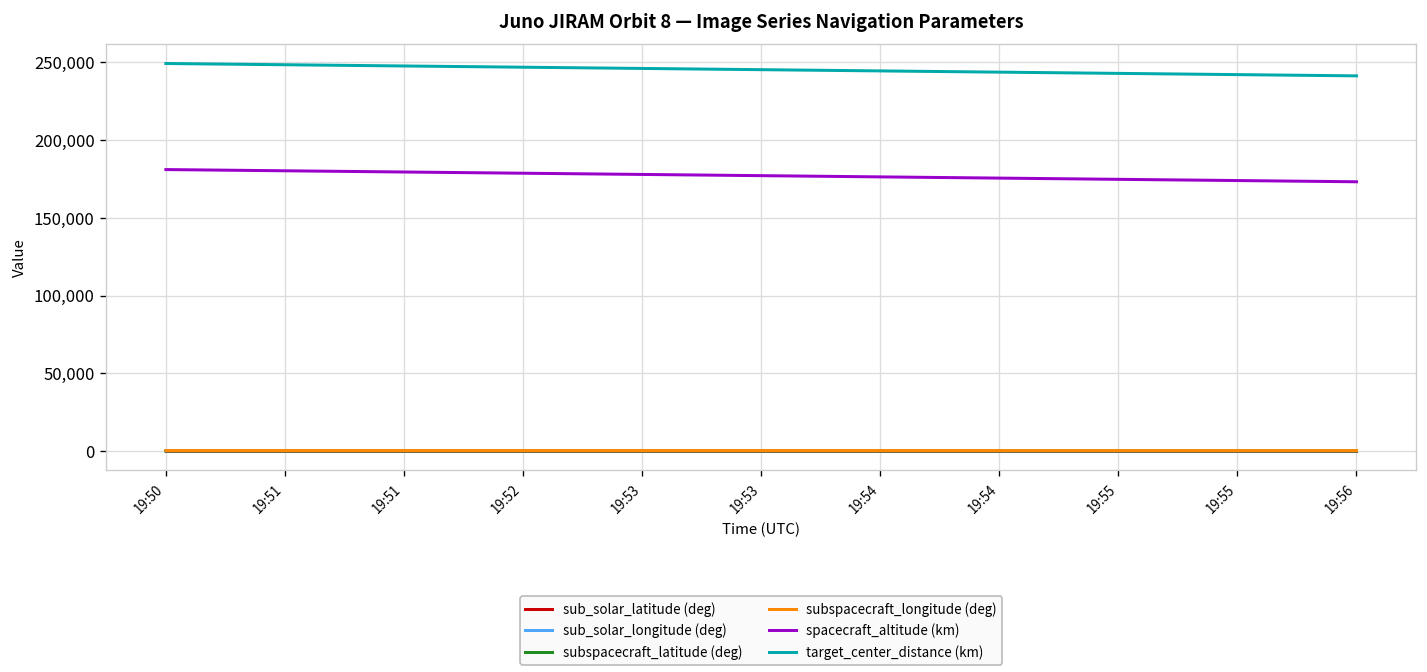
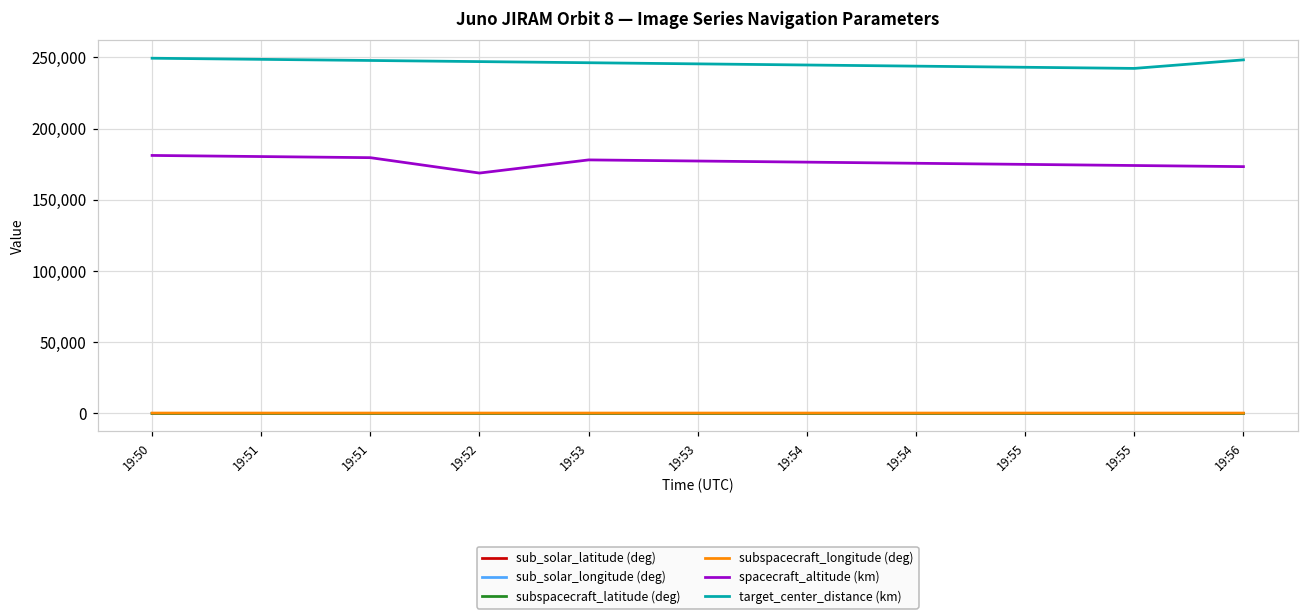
  {
    "subspacecraft_longitude (deg)": {
      "19:50": "0",
      "19:52": "0",
      "19:56": "0"
    },
    "spacecraft_altitude (km)": {
      "19:50": "181,000",
-     "19:52": "179,000",
+     "19:52": "169,000",
      "19:56": "173,000"
    },
    "target_center_distance (km)": {
      "19:50": "249,000",
      "19:52": "247,000",
-     "19:56": "241,000"
+     "19:56": "248,000"
    }
  }
